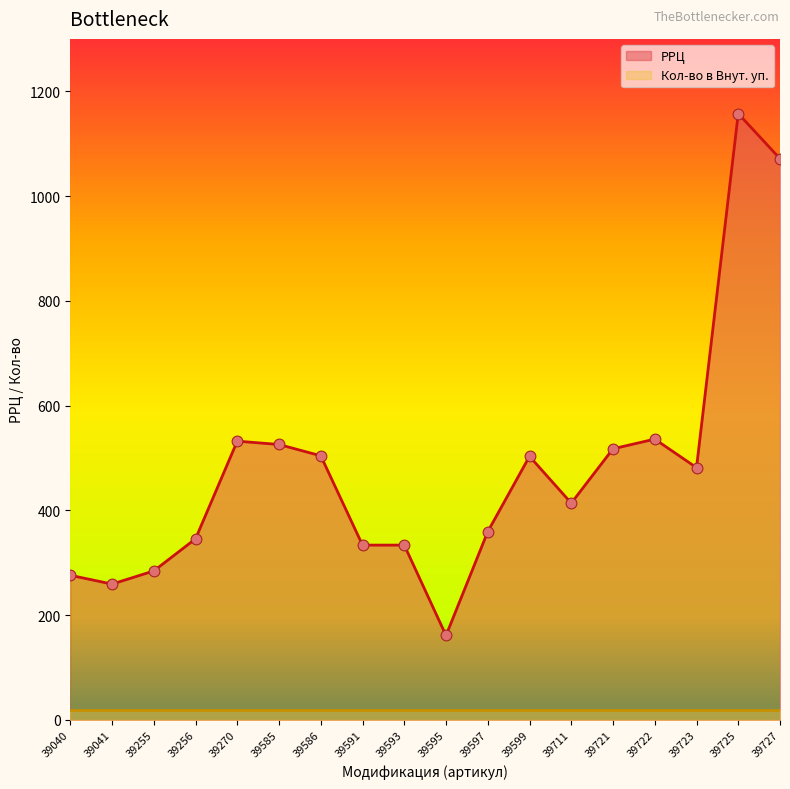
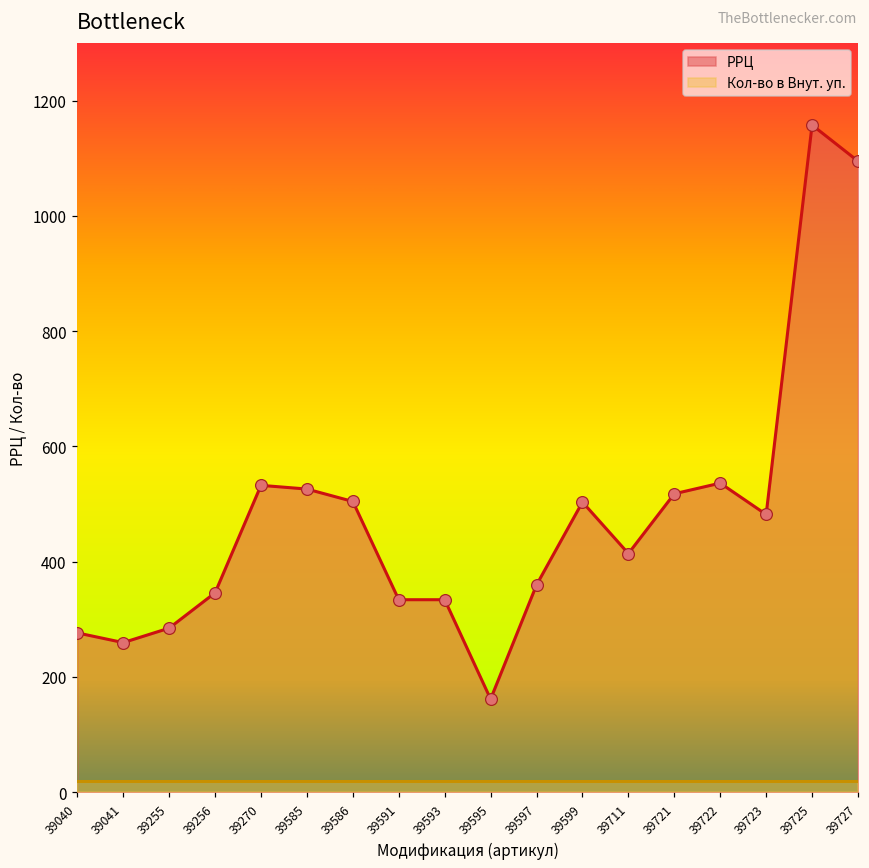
  {
    "РРЦ": {
      "39040": 280,
      "39041": 260,
      "39255": 280,
      "39256": 350,
      "39270": 530,
      "39585": 530,
      "39586": 500,
      "39591": 330,
      "39593": 330,
      "39595": 160,
      "39597": 360,
      "39599": 500,
      "39711": 410,
      "39721": 520,
      "39722": 540,
      "39723": 480,
      "39725": 1160,
-     "39727": 1070
+     "39727": 1090
    },
    "Кол-во в Внут. уп.": {
      "39040": 20,
      "39041": 20,
      "39255": 20,
      "39256": 20,
      "39270": 20,
      "39585": 20,
      "39586": 20,
      "39591": 20,
      "39593": 20,
      "39595": 20,
      "39597": 20,
      "39599": 20,
      "39711": 20,
      "39721": 20,
      "39722": 20,
      "39723": 20,
      "39725": 20,
      "39727": 20
    }
  }
